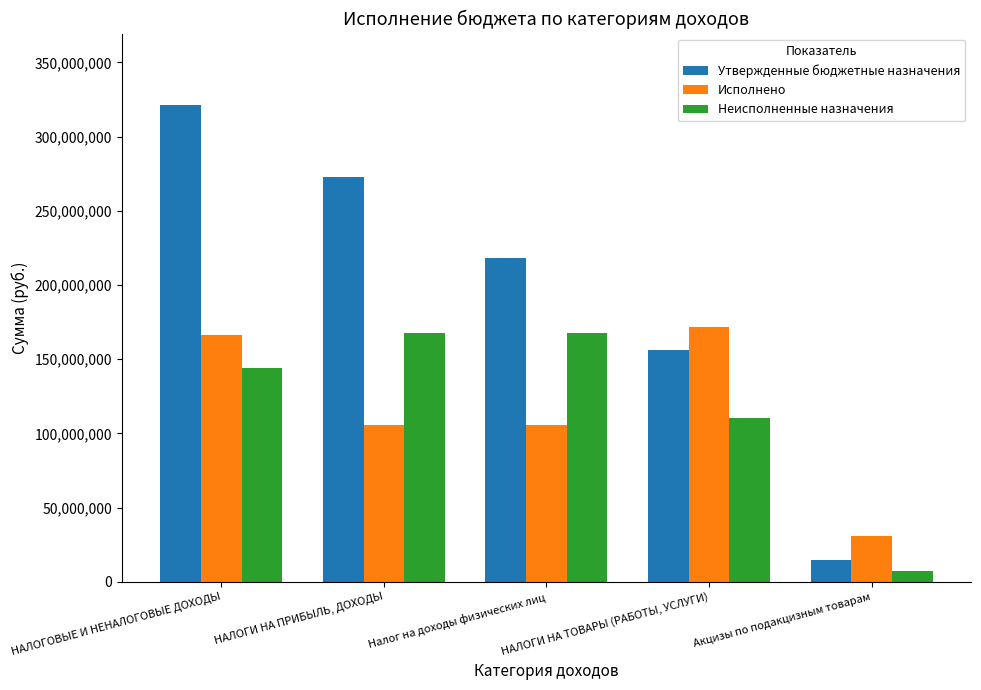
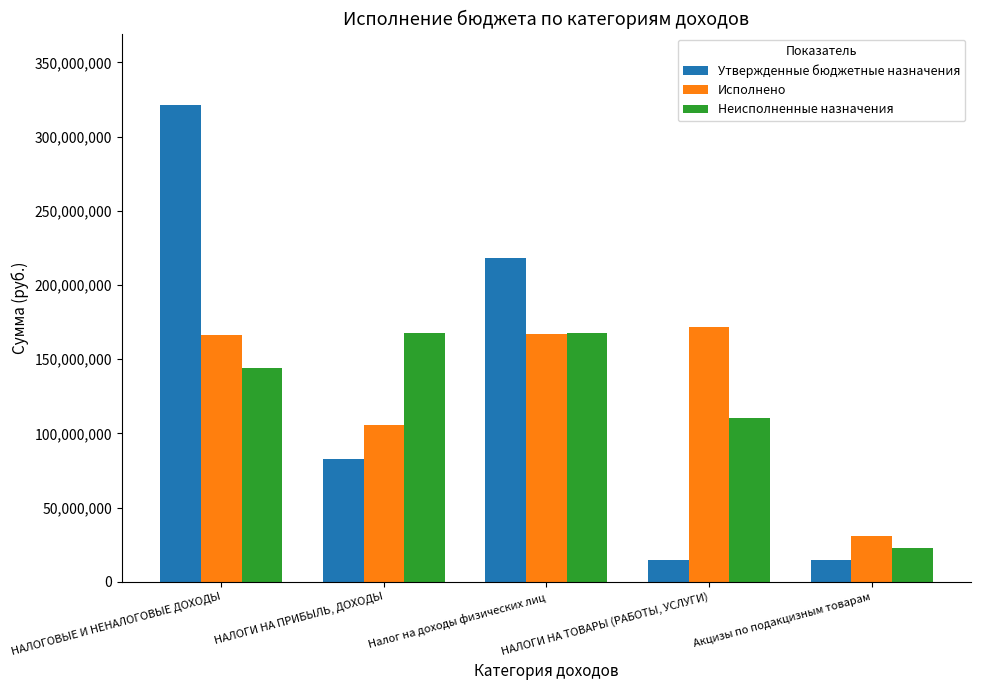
  {
    "Утвержденные бюджетные назначения": {
      "НАЛОГОВЫЕ И НЕНАЛОГОВЫЕ ДОХОДЫ": "321,000,000",
-     "НАЛОГИ НА ПРИБЫЛЬ, ДОХОДЫ": "273,000,000",
+     "НАЛОГИ НА ПРИБЫЛЬ, ДОХОДЫ": "83,000,000",
      "Налог на доходы физических лиц": "218,000,000",
-     "НАЛОГИ НА ТОВАРЫ (РАБОТЫ, УСЛУГИ)": "156,000,000",
+     "НАЛОГИ НА ТОВАРЫ (РАБОТЫ, УСЛУГИ)": "15,000,000",
      "Акцизы по подакцизным товарам": "15,000,000"
    },
    "Исполнено": {
      "НАЛОГОВЫЕ И НЕНАЛОГОВЫЕ ДОХОДЫ": "166,000,000",
      "НАЛОГИ НА ПРИБЫЛЬ, ДОХОДЫ": "105,000,000",
-     "Налог на доходы физических лиц": "105,000,000",
+     "Налог на доходы физических лиц": "167,000,000",
      "НАЛОГИ НА ТОВАРЫ (РАБОТЫ, УСЛУГИ)": "172,000,000",
      "Акцизы по подакцизным товарам": "31,000,000"
    },
    "Неисполненные назначения": {
      "НАЛОГОВЫЕ И НЕНАЛОГОВЫЕ ДОХОДЫ": "144,000,000",
      "НАЛОГИ НА ПРИБЫЛЬ, ДОХОДЫ": "168,000,000",
      "Налог на доходы физических лиц": "168,000,000",
      "НАЛОГИ НА ТОВАРЫ (РАБОТЫ, УСЛУГИ)": "110,000,000",
-     "Акцизы по подакцизным товарам": "8,000,000"
+     "Акцизы по подакцизным товарам": "23,000,000"
    }
  }
